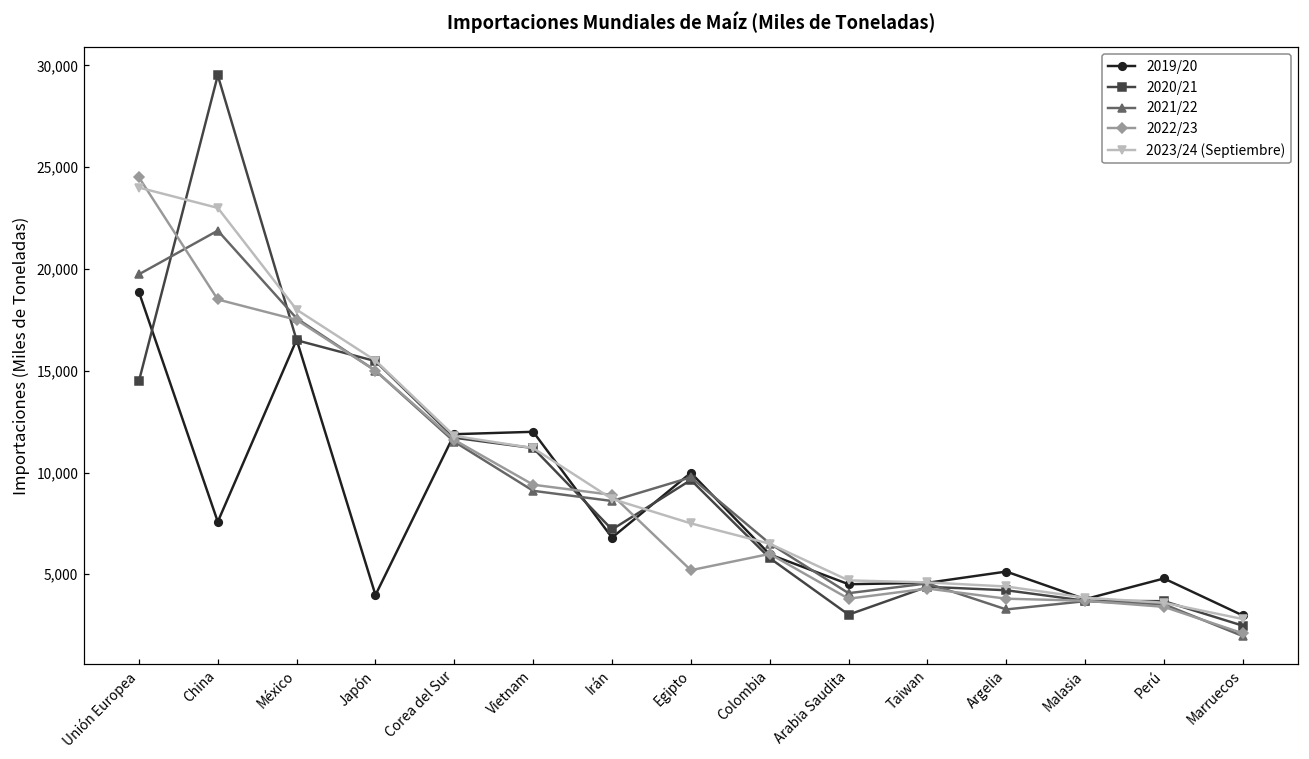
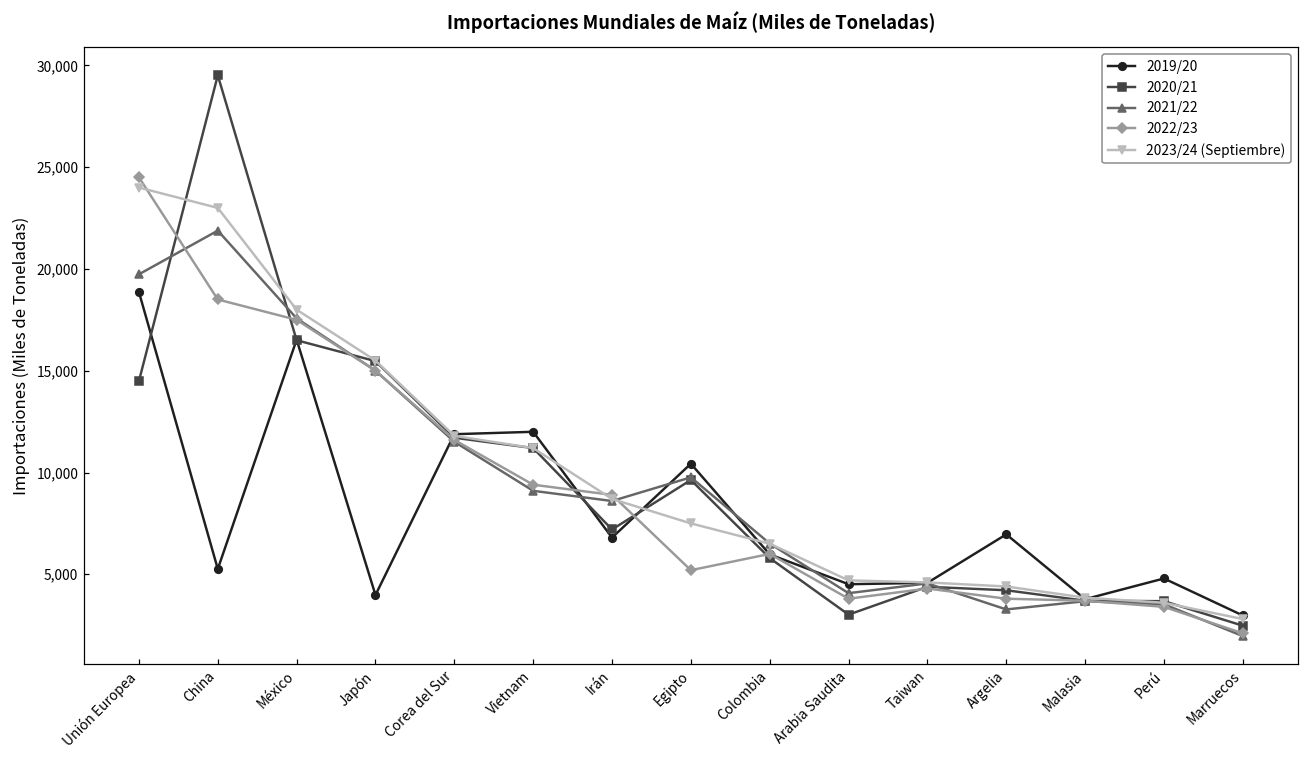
  {
    "2019/20": {
      "Unión Europea": "18,900",
-     "China": "7,600",
+     "China": "5,300",
      "Japón": "4,000",
      "Vietnam": "12,000",
      "Irán": "6,800",
-     "Egipto": "10,000",
+     "Egipto": "10,400",
      "Arabia Saudita": "4,500",
-     "Argelia": "5,100",
+     "Argelia": "7,000",
      "Perú": "4,800",
      "Marruecos": "3,000"
    }
  }
